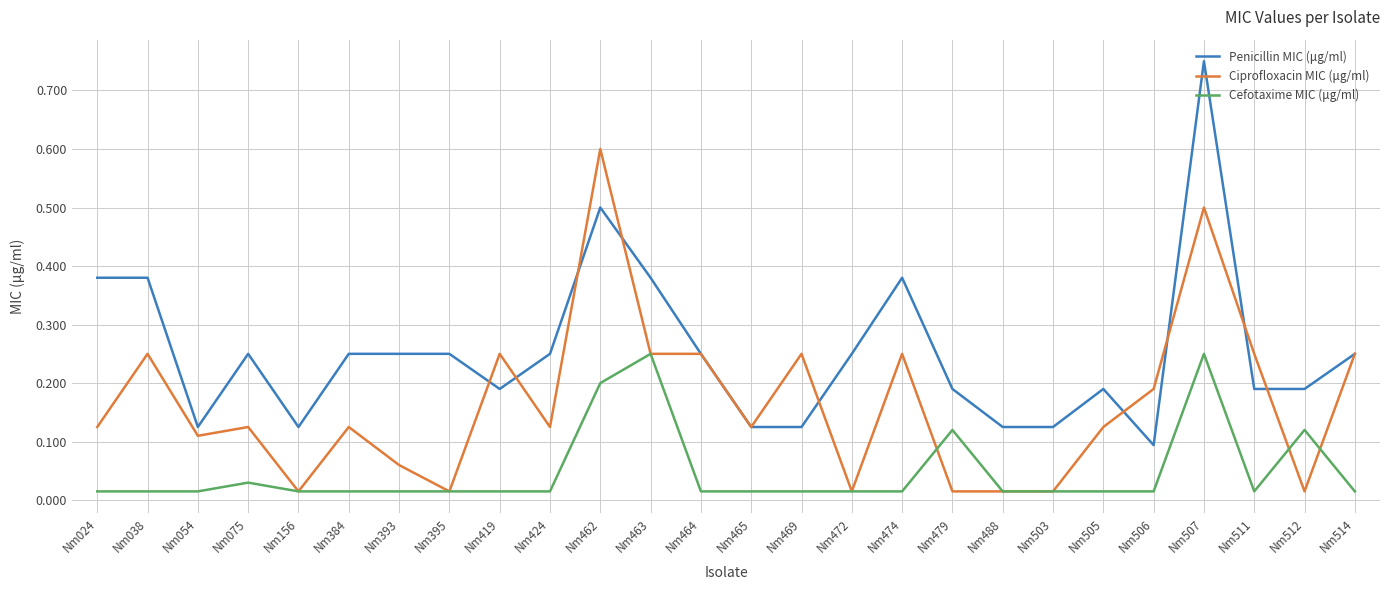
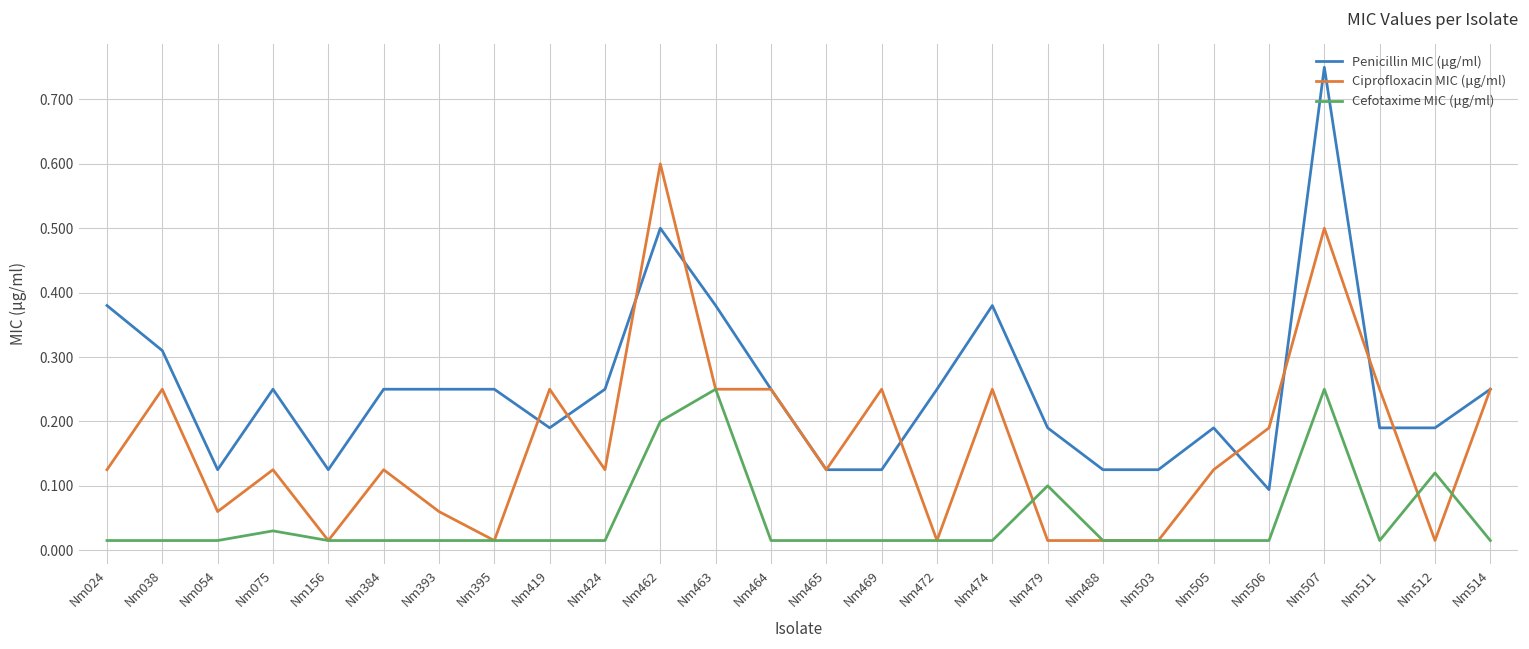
  {
    "Penicillin MIC (μg/ml)": {
      "Nm024": 0.38,
-     "Nm038": 0.38,
+     "Nm038": 0.31,
      "Nm054": 0.13,
      "Nm075": 0.25,
      "Nm156": 0.13,
      "Nm384": 0.25,
      "Nm393": 0.25,
      "Nm395": 0.25,
      "Nm419": 0.19,
      "Nm424": 0.25,
      "Nm462": 0.50,
      "Nm463": 0.38,
      "Nm469": 0.13,
      "Nm472": 0.25,
      "Nm474": 0.38,
      "Nm479": 0.19,
      "Nm488": 0.13,
      "Nm503": 0.13,
      "Nm505": 0.19,
      "Nm506": 0.09,
      "Nm507": 0.75,
      "Nm511": 0.19,
      "Nm512": 0.19
    },
    "Ciprofloxacin MIC (μg/ml)": {
      "Nm024": 0.13,
      "Nm038": 0.25,
-     "Nm054": 0.11,
+     "Nm054": 0.06,
      "Nm075": 0.13,
      "Nm384": 0.13,
      "Nm393": 0.06,
      "Nm419": 0.25,
      "Nm424": 0.13,
      "Nm462": 0.60,
      "Nm469": 0.25,
      "Nm474": 0.25,
      "Nm479": 0.02,
      "Nm505": 0.13,
      "Nm506": 0.19,
      "Nm507": 0.50,
      "Nm511": 0.25,
      "Nm512": 0.02
    },
    "Cefotaxime MIC (μg/ml)": {
      "Nm024": 0.02,
      "Nm038": 0.02,
      "Nm054": 0.02,
      "Nm075": 0.03,
      "Nm384": 0.02,
      "Nm393": 0.02,
      "Nm419": 0.02,
      "Nm424": 0.02,
      "Nm462": 0.20,
      "Nm464": 0.02,
      "Nm465": 0.02,
      "Nm469": 0.02,
      "Nm474": 0.02,
-     "Nm479": 0.12,
+     "Nm479": 0.10,
      "Nm505": 0.02,
      "Nm506": 0.02,
      "Nm507": 0.25,
      "Nm511": 0.02,
      "Nm512": 0.12,
      "Nm514": 0.02
    }
  }
